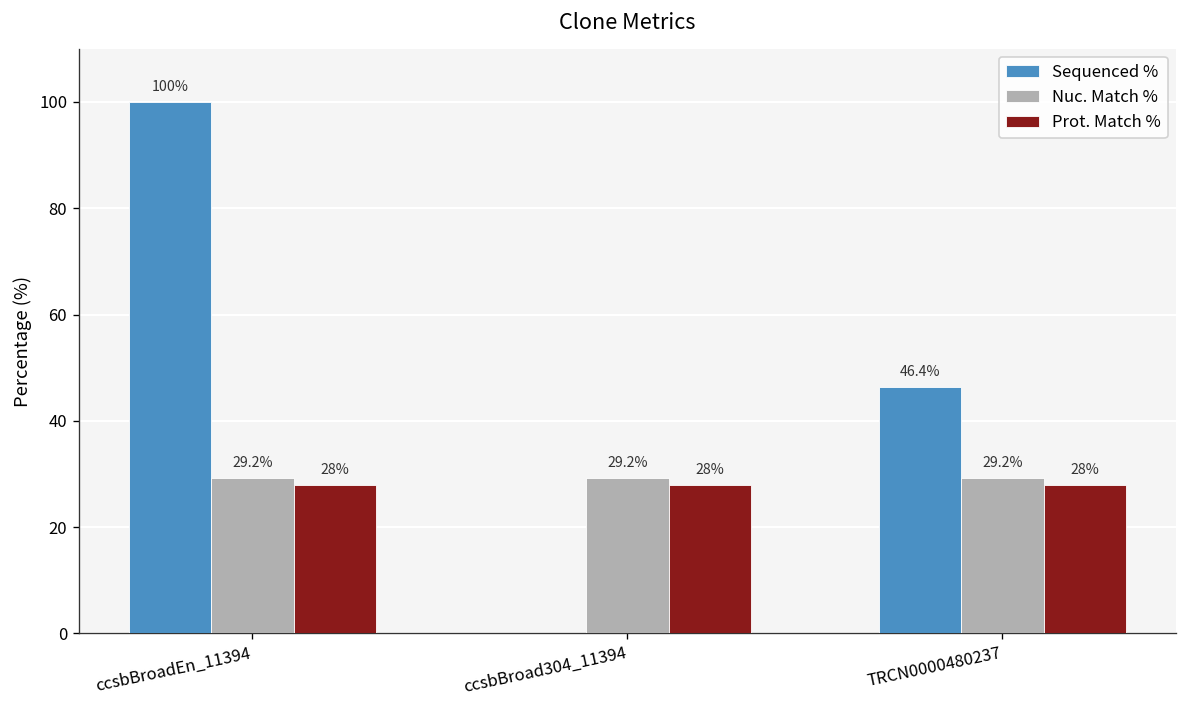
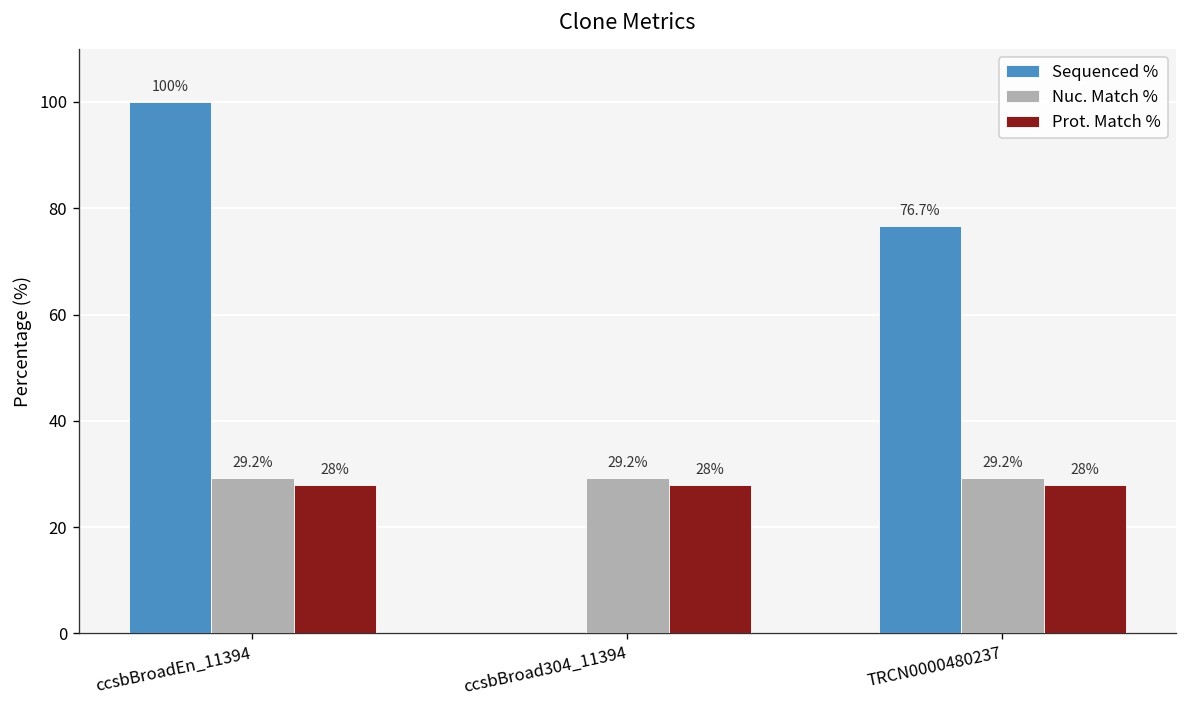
  {
    "Sequenced %": {
      "ccsbBroadEn_11394": "100%",
-     "TRCN0000480237": "46.4%"
+     "TRCN0000480237": "76.7%"
    },
    "Nuc. Match %": {
      "ccsbBroadEn_11394": "29.2%",
      "ccsbBroad304_11394": "29.2%",
      "TRCN0000480237": "29.2%"
    },
    "Prot. Match %": {
      "ccsbBroadEn_11394": "28%",
      "ccsbBroad304_11394": "28%",
      "TRCN0000480237": "28%"
    }
  }
